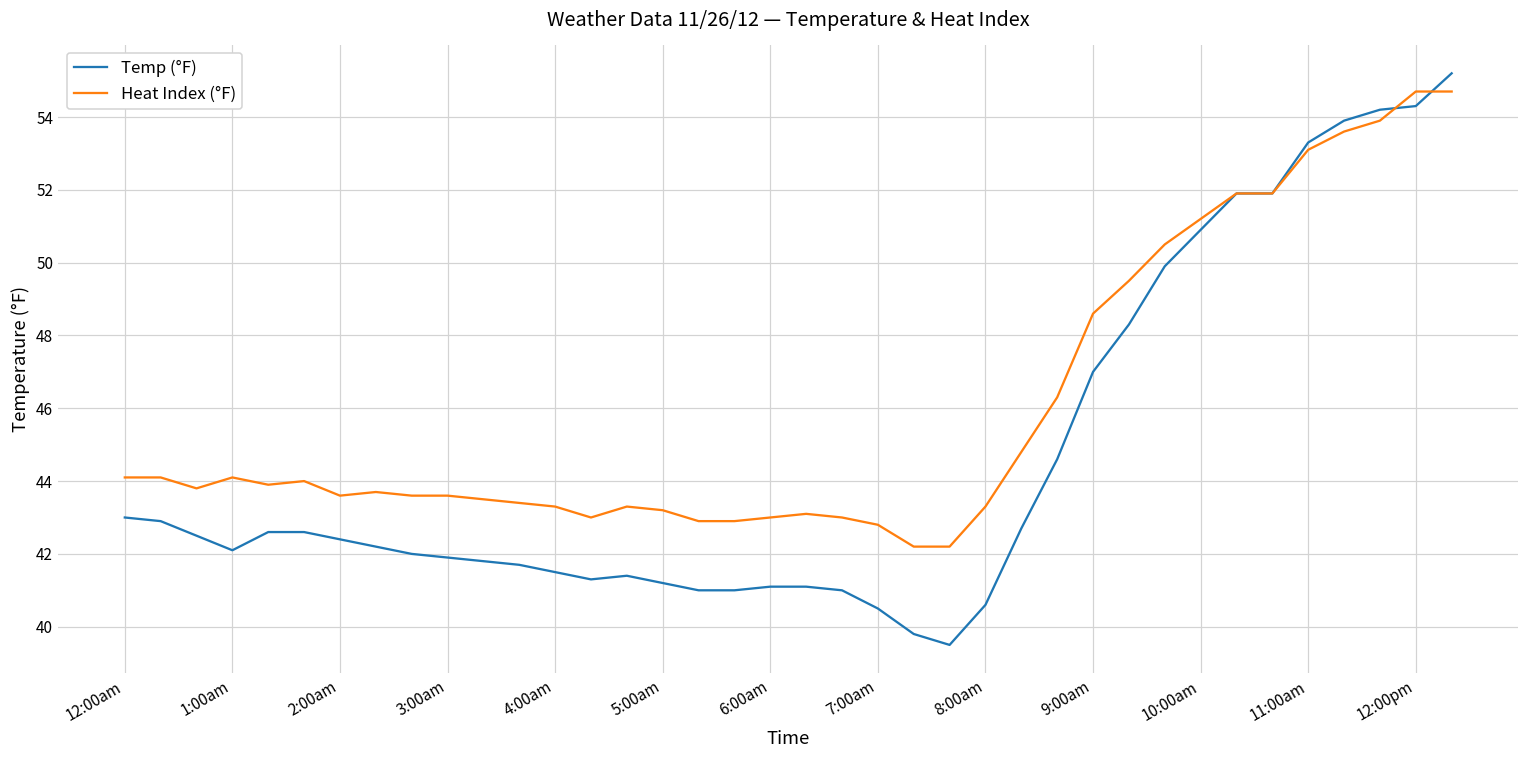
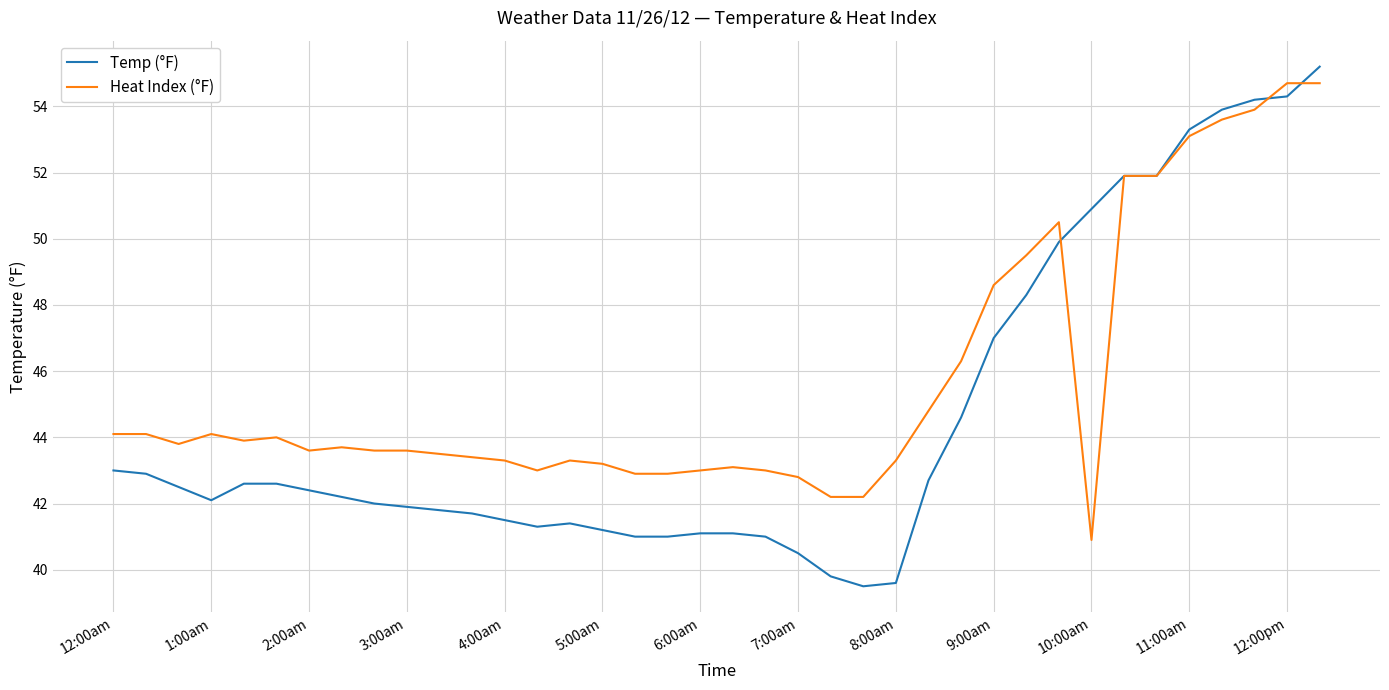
  {
    "Temp (°F)": {
      "12:00am": 43.0,
      "1:00am": 42.1,
      "2:00am": 42.4,
      "3:00am": 41.9,
      "4:00am": 41.5,
      "5:00am": 41.2,
      "6:00am": 41.1,
      "7:00am": 40.5,
-     "8:00am": 40.6,
+     "8:00am": 39.6,
      "9:00am": 47.0,
      "10:00am": 50.9,
      "11:00am": 53.3,
      "12:00pm": 54.3
    },
    "Heat Index (°F)": {
      "12:00am": 44.1,
      "1:00am": 44.1,
      "2:00am": 43.6,
      "3:00am": 43.6,
      "4:00am": 43.3,
      "5:00am": 43.2,
      "6:00am": 43.0,
      "7:00am": 42.8,
      "8:00am": 43.3,
      "9:00am": 48.6,
-     "10:00am": 51.2,
+     "10:00am": 40.9,
      "11:00am": 53.1,
      "12:00pm": 54.7
    }
  }
